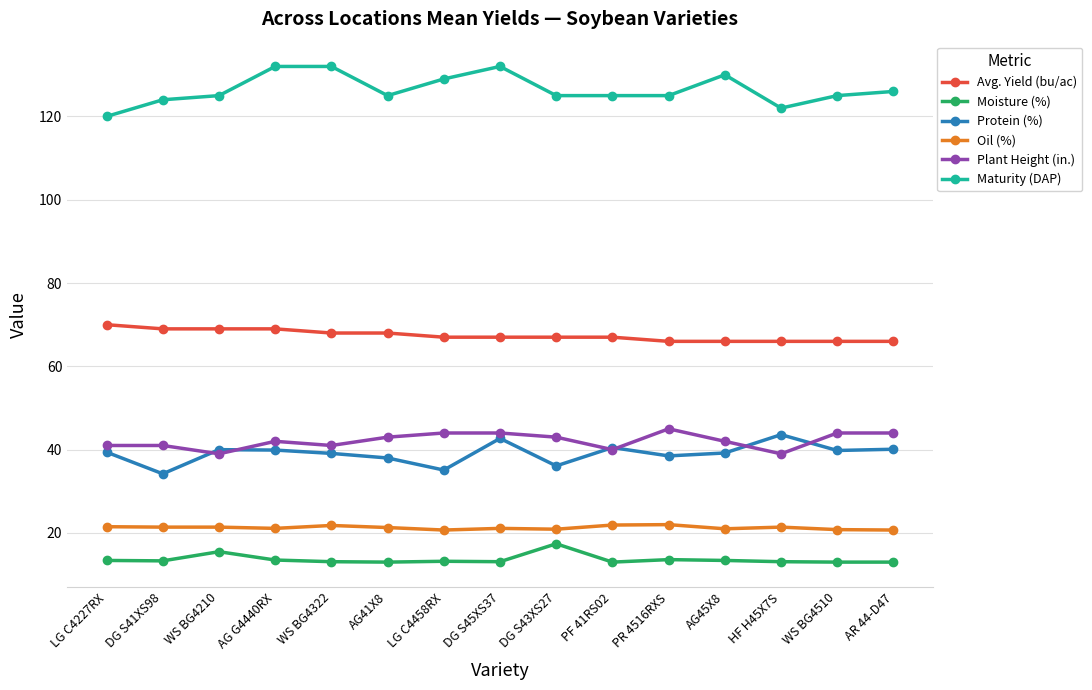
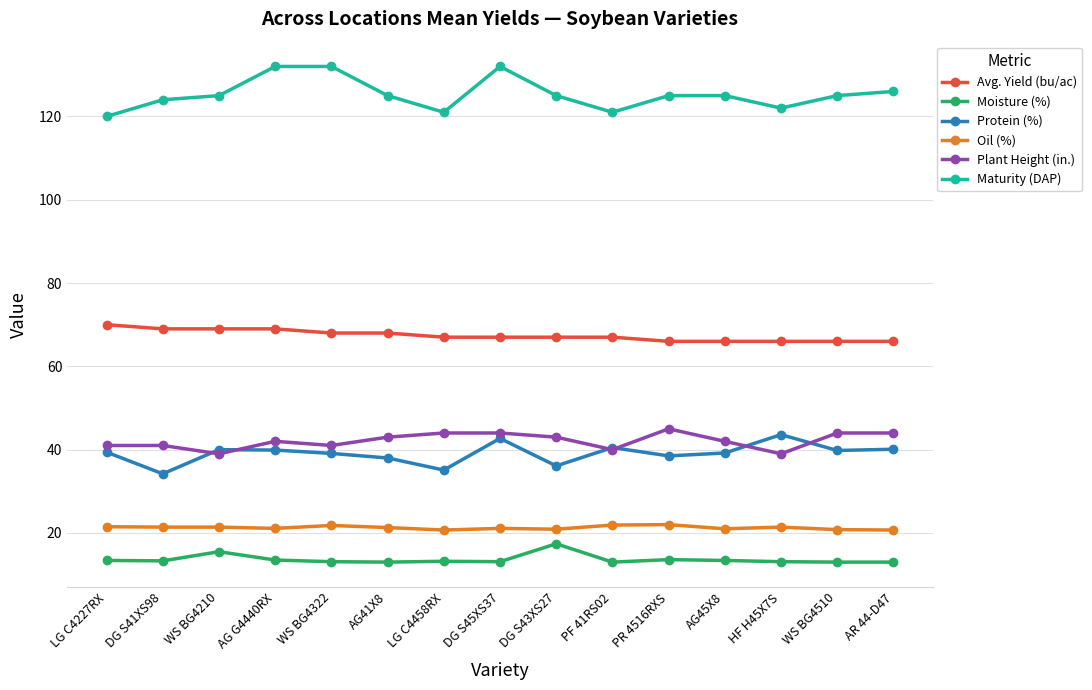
  {
    "Moisture (%)": {
      "LG C4227RX": 13,
      "DG S41XS98": 13,
      "WS BG4210": 16,
      "AG G4440RX": 14,
      "WS BG4322": 13,
      "AG41X8": 13,
      "LG C4458RX": 13,
      "DG S45XS37": 13,
      "DG S43XS27": 17,
      "PF 41RS02": 13,
      "PR 4516RXS": 14,
      "AG45X8": 13,
      "HF H45X7S": 13,
      "WS BG4510": 13,
      "AR 44-D47": 13
    },
    "Protein (%)": {
      "LG C4227RX": 39,
      "DG S41XS98": 34,
      "WS BG4210": 40,
      "AG G4440RX": 40,
      "WS BG4322": 39,
      "AG41X8": 38,
      "LG C4458RX": 35,
      "DG S45XS37": 43,
      "DG S43XS27": 36,
      "PR 4516RXS": 39,
      "AG45X8": 39,
      "HF H45X7S": 44,
      "WS BG4510": 40,
      "AR 44-D47": 40
    },
    "Plant Height (in.)": {
      "LG C4227RX": 41,
      "DG S41XS98": 41,
      "WS BG4210": 39,
      "AG G4440RX": 42,
      "WS BG4322": 41,
      "AG41X8": 43,
      "LG C4458RX": 44,
      "DG S45XS37": 44,
      "DG S43XS27": 43,
      "PR 4516RXS": 45,
      "AG45X8": 42,
      "HF H45X7S": 39,
      "WS BG4510": 44,
      "AR 44-D47": 44
    },
    "Maturity (DAP)": {
      "LG C4227RX": 120,
      "DG S41XS98": 124,
      "WS BG4210": 125,
      "AG G4440RX": 132,
      "WS BG4322": 132,
      "AG41X8": 125,
-     "LG C4458RX": 129,
+     "LG C4458RX": 121,
      "DG S45XS37": 132,
      "DG S43XS27": 125,
-     "PF 41RS02": 125,
+     "PF 41RS02": 121,
      "PR 4516RXS": 125,
-     "AG45X8": 130,
+     "AG45X8": 125,
      "HF H45X7S": 122,
      "WS BG4510": 125,
      "AR 44-D47": 126
    }
  }
